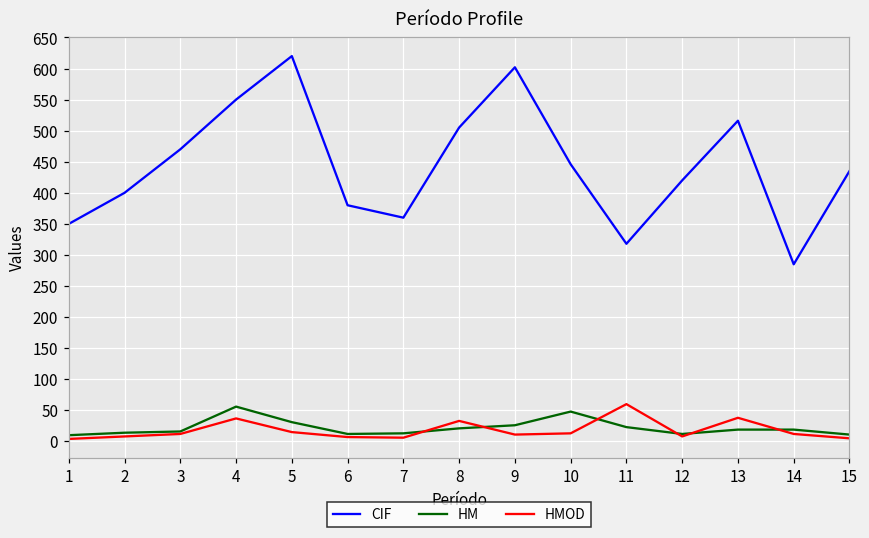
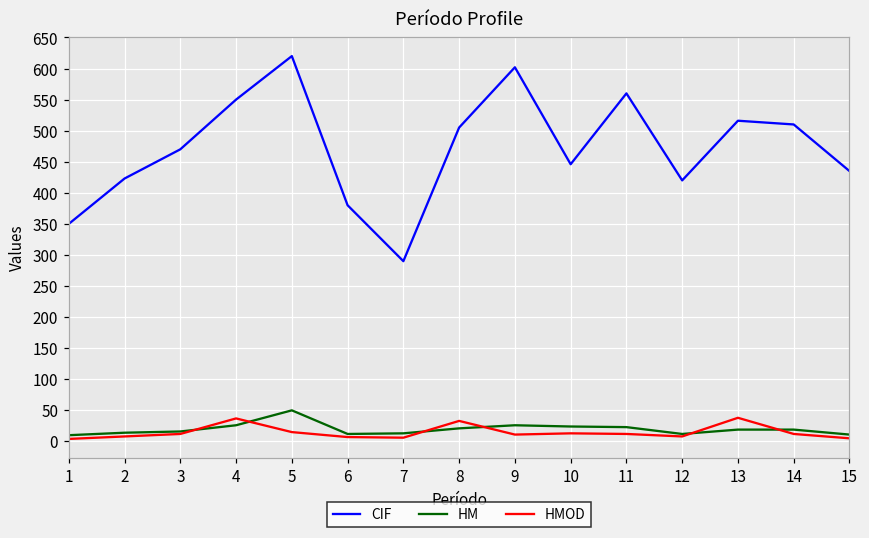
  {
    "CIF": {
      "1": 350,
-     "2": 400,
+     "2": 420,
      "3": 470,
      "4": 550,
      "5": 620,
      "6": 380,
-     "7": 360,
+     "7": 290,
      "8": 510,
      "9": 600,
      "10": 450,
-     "11": 320,
+     "11": 560,
      "12": 420,
      "13": 520,
-     "14": 290,
+     "14": 510,
      "15": 440
    },
    "HM": {
      "1": 10,
      "2": 10,
-     "4": 60,
-     "5": 30,
+     "4": 30,
+     "5": 50,
      "6": 10,
      "7": 10,
      "8": 20,
      "9": 30,
-     "10": 50,
+     "10": 20,
      "11": 20,
      "13": 20,
      "14": 20,
      "15": 10
    },
    "HMOD": {
      "1": 0,
      "2": 10,
      "4": 40,
      "5": 20,
      "6": 10,
      "7": 10,
      "8": 30,
      "9": 10,
      "10": 10,
-     "11": 60,
+     "11": 10,
      "13": 40,
      "14": 10,
      "15": 10
    }
  }
